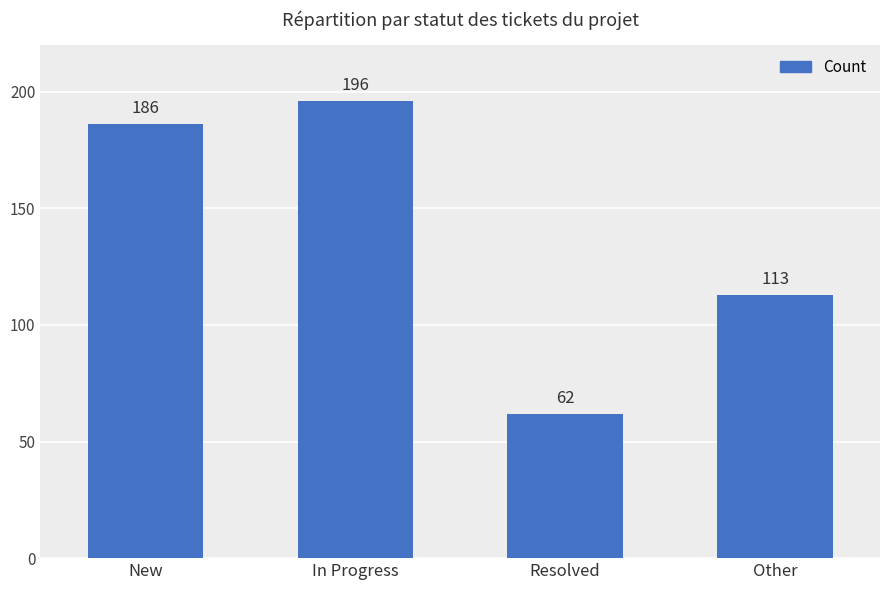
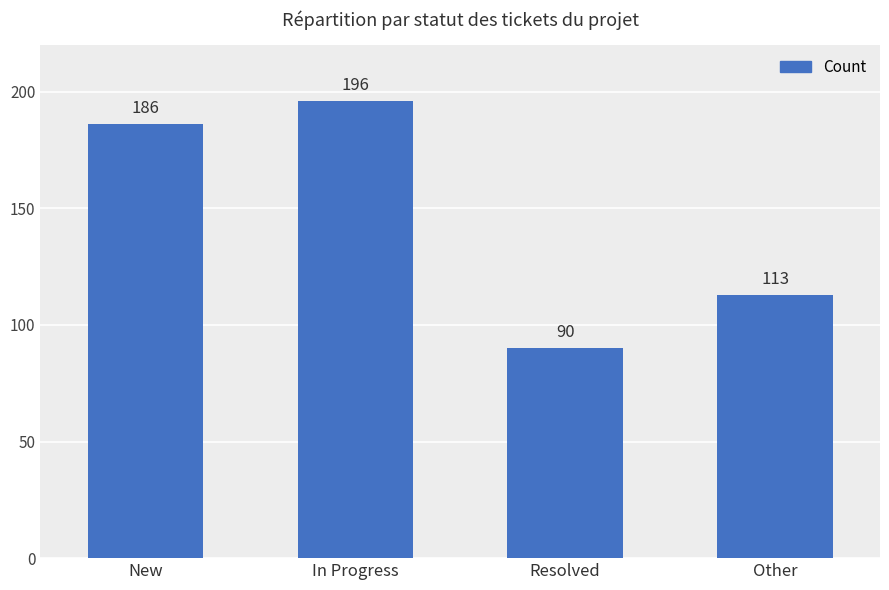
  {
    "New": 186,
    "In Progress": 196,
-   "Resolved": 62,
+   "Resolved": 90,
    "Other": 113
  }
